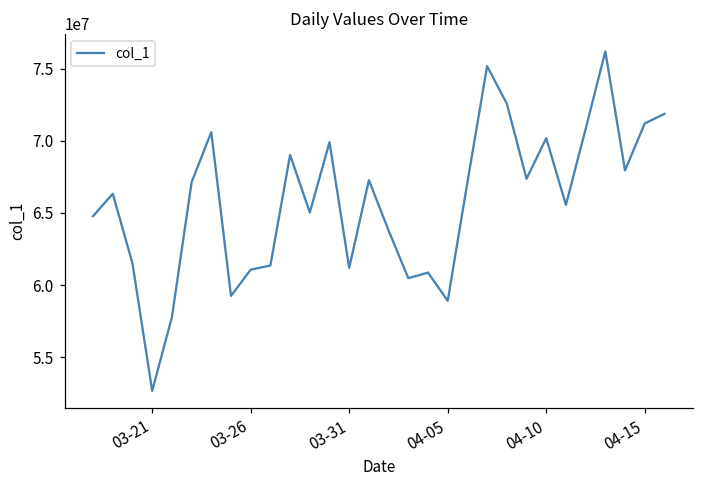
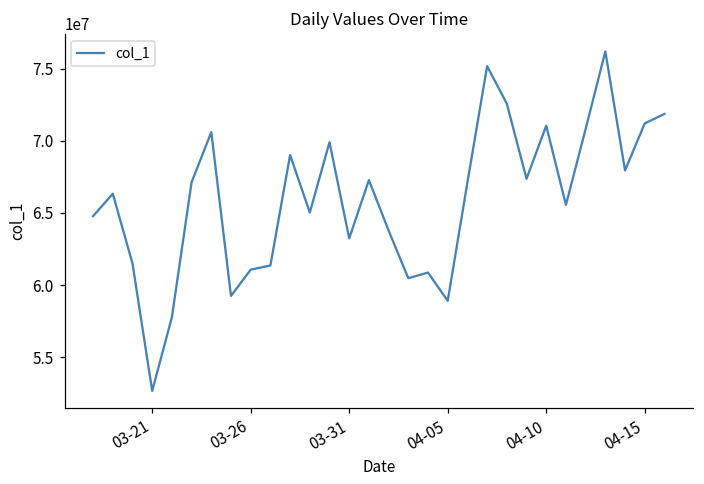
  {
    "03-21": 52700000,
    "03-26": 61100000,
-   "03-31": 61200000,
+   "03-31": 63200000,
    "04-05": 58900000,
-   "04-10": 70200000,
+   "04-10": 71100000,
    "04-15": 71200000
  }
